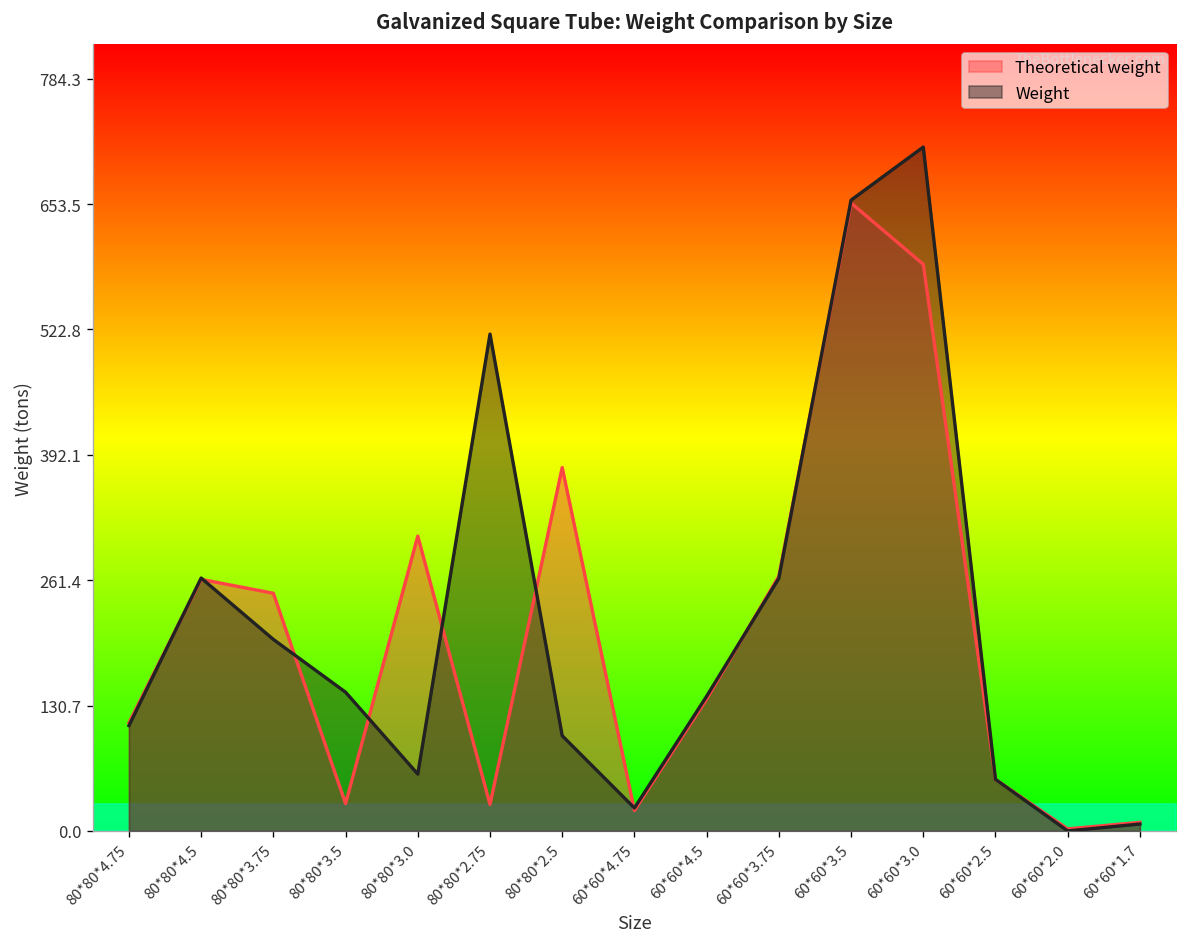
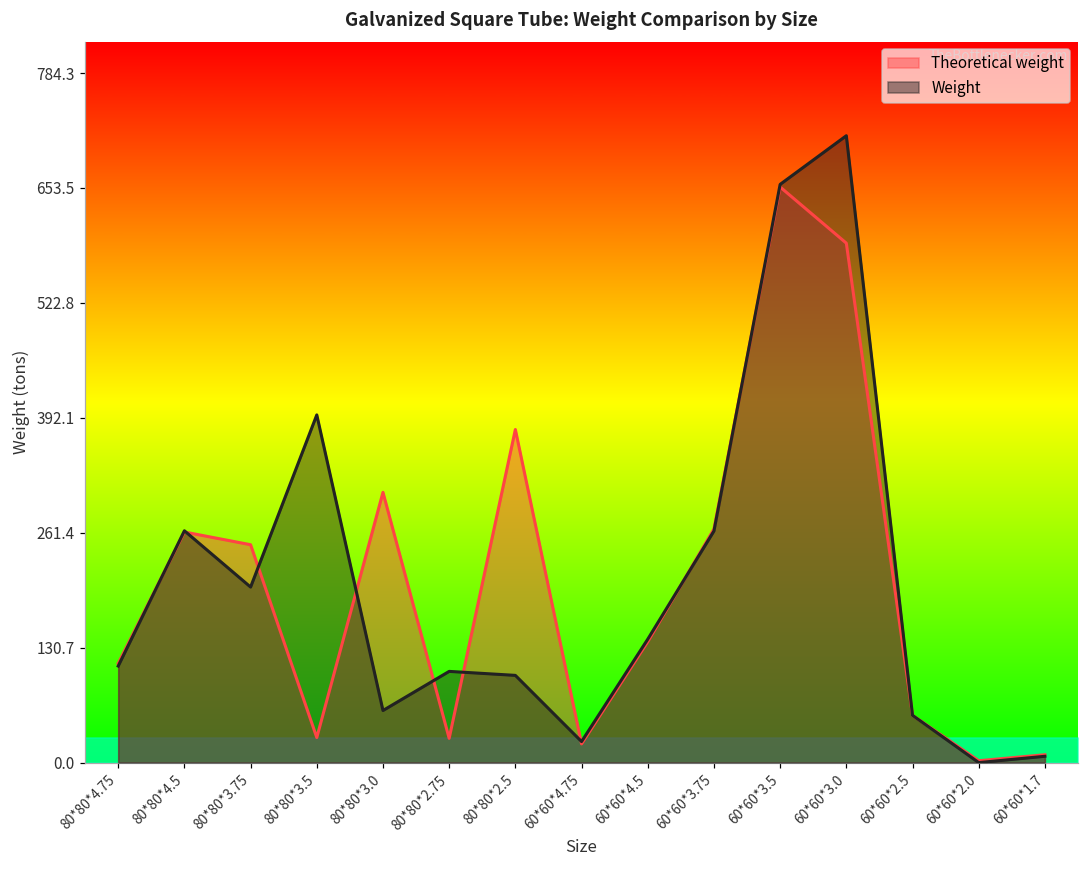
  {
    "Theoretical weight": {
      "80*80*3.75": 250,
      "80*80*3.5": 30,
      "80*80*3.0": 310,
      "80*80*2.75": 30,
      "80*80*2.5": 380,
      "60*60*3.0": 590
    },
    "Weight": {
      "80*80*3.75": 200,
-     "80*80*3.5": 140,
+     "80*80*3.5": 400,
      "80*80*3.0": 60,
-     "80*80*2.75": 520,
+     "80*80*2.75": 100,
      "80*80*2.5": 100,
      "60*60*3.0": 710
    }
  }
